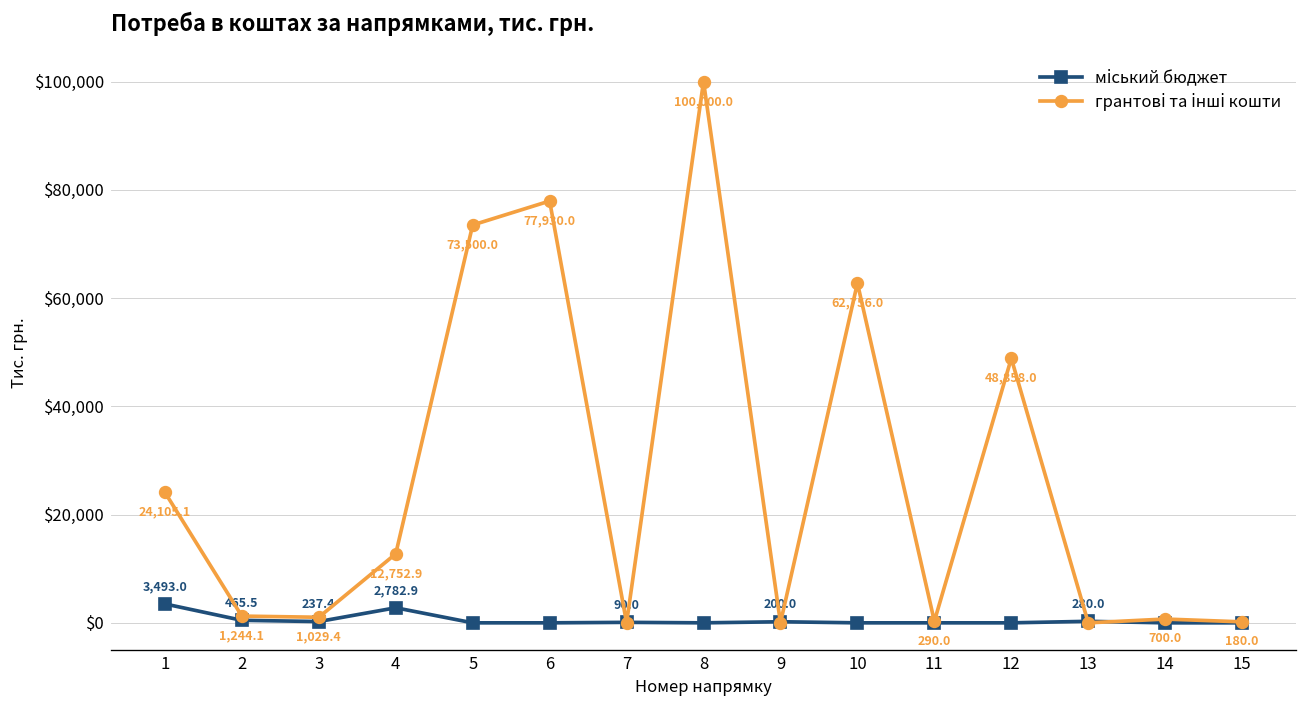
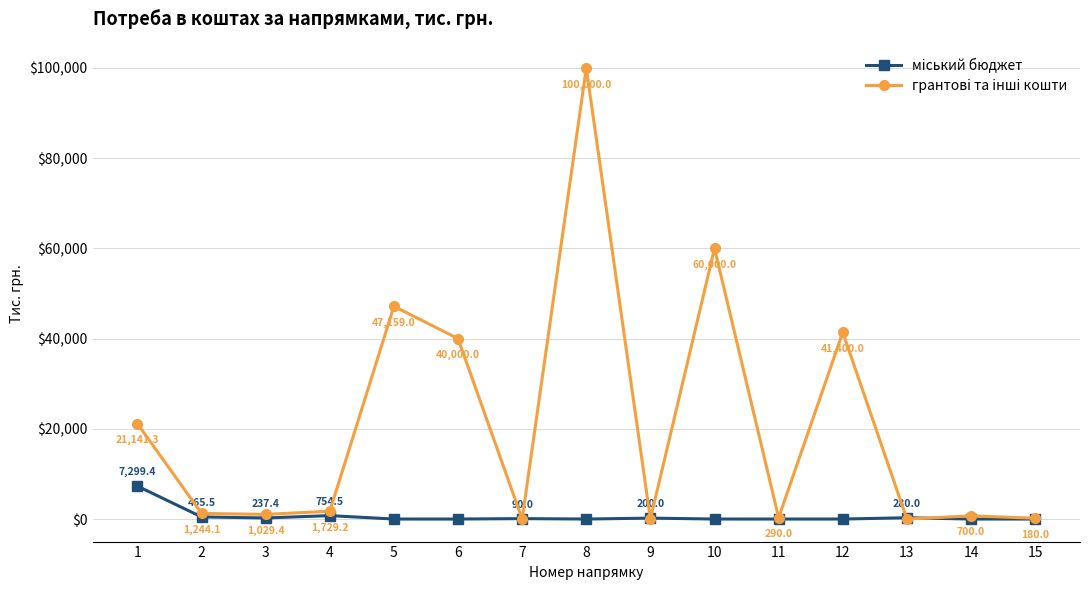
  {
    "міський бюджет": {
-     "1": "3,493.0",
+     "1": "7,299.4",
      "2": "465.5",
      "3": "237.4",
-     "4": "2,782.9"
+     "4": "754.5"
    },
    "грантові та інші кошти": {
-     "1": "24,105.1",
+     "1": "21,141.3",
      "2": "1,244.1",
      "3": "1,029.4",
-     "4": "12,752.9",
-     "5": "73,500.0",
-     "6": "77,930.0",
+     "4": "1,729.2",
+     "5": "47,159.0",
+     "6": "40,000.0",
      "8": "100,000.0",
-     "10": "62,756.0",
-     "12": "48,858.0",
+     "10": "60,000.0",
+     "12": "41,400.0",
      "14": "700.0"
    }
  }
